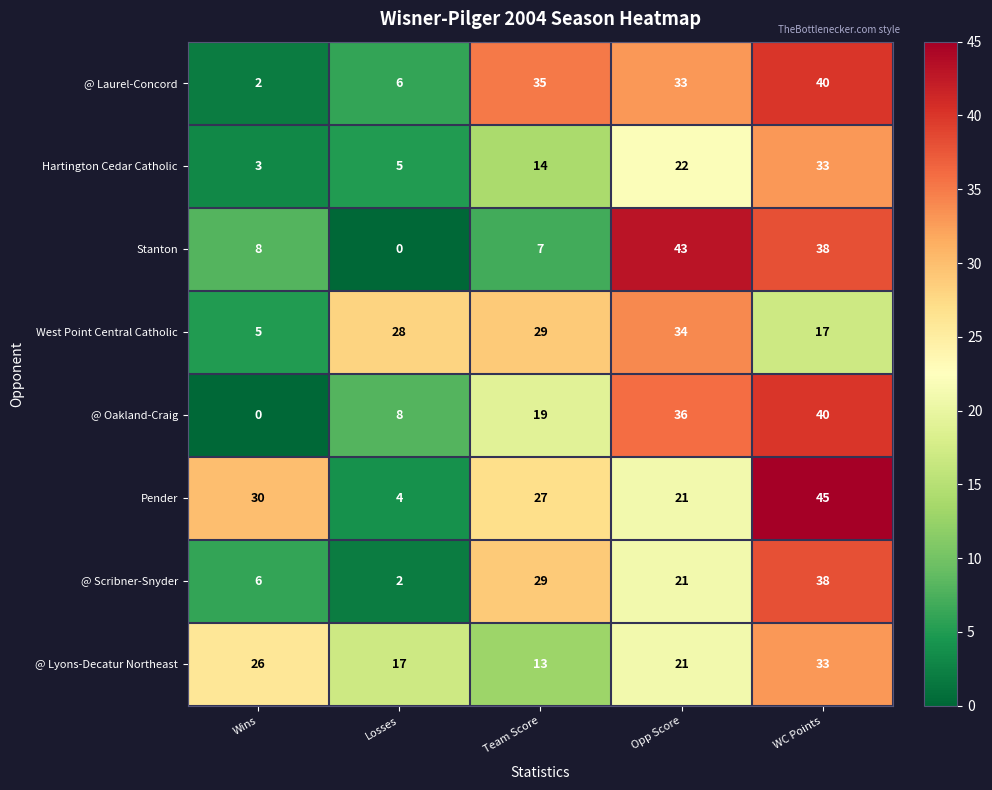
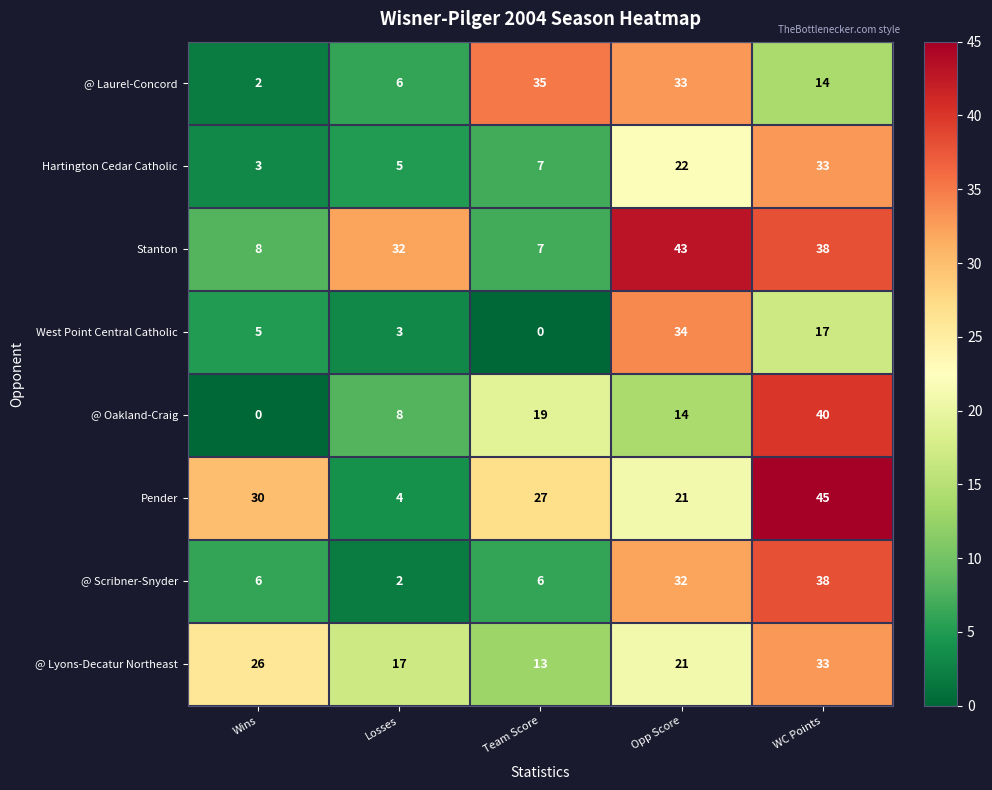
  {
    "@ Laurel-Concord": {
      "Wins": 2,
      "Losses": 6,
      "Team Score": 35,
      "Opp Score": 33,
-     "WC Points": 40
+     "WC Points": 14
    },
    "Hartington Cedar Catholic": {
      "Wins": 3,
      "Losses": 5,
-     "Team Score": 14,
+     "Team Score": 7,
      "Opp Score": 22,
      "WC Points": 33
    },
    "Stanton": {
      "Wins": 8,
-     "Losses": 0,
+     "Losses": 32,
      "Team Score": 7,
      "Opp Score": 43,
      "WC Points": 38
    },
    "West Point Central Catholic": {
      "Wins": 5,
-     "Losses": 28,
-     "Team Score": 29,
+     "Losses": 3,
+     "Team Score": 0,
      "Opp Score": 34,
      "WC Points": 17
    },
    "@ Oakland-Craig": {
      "Wins": 0,
      "Losses": 8,
      "Team Score": 19,
-     "Opp Score": 36,
+     "Opp Score": 14,
      "WC Points": 40
    },
    "Pender": {
      "Wins": 30,
      "Losses": 4,
      "Team Score": 27,
      "Opp Score": 21,
      "WC Points": 45
    },
    "@ Scribner-Snyder": {
      "Wins": 6,
      "Losses": 2,
-     "Team Score": 29,
-     "Opp Score": 21,
+     "Team Score": 6,
+     "Opp Score": 32,
      "WC Points": 38
    },
    "@ Lyons-Decatur Northeast": {
      "Wins": 26,
      "Losses": 17,
      "Team Score": 13,
      "Opp Score": 21,
      "WC Points": 33
    }
  }
